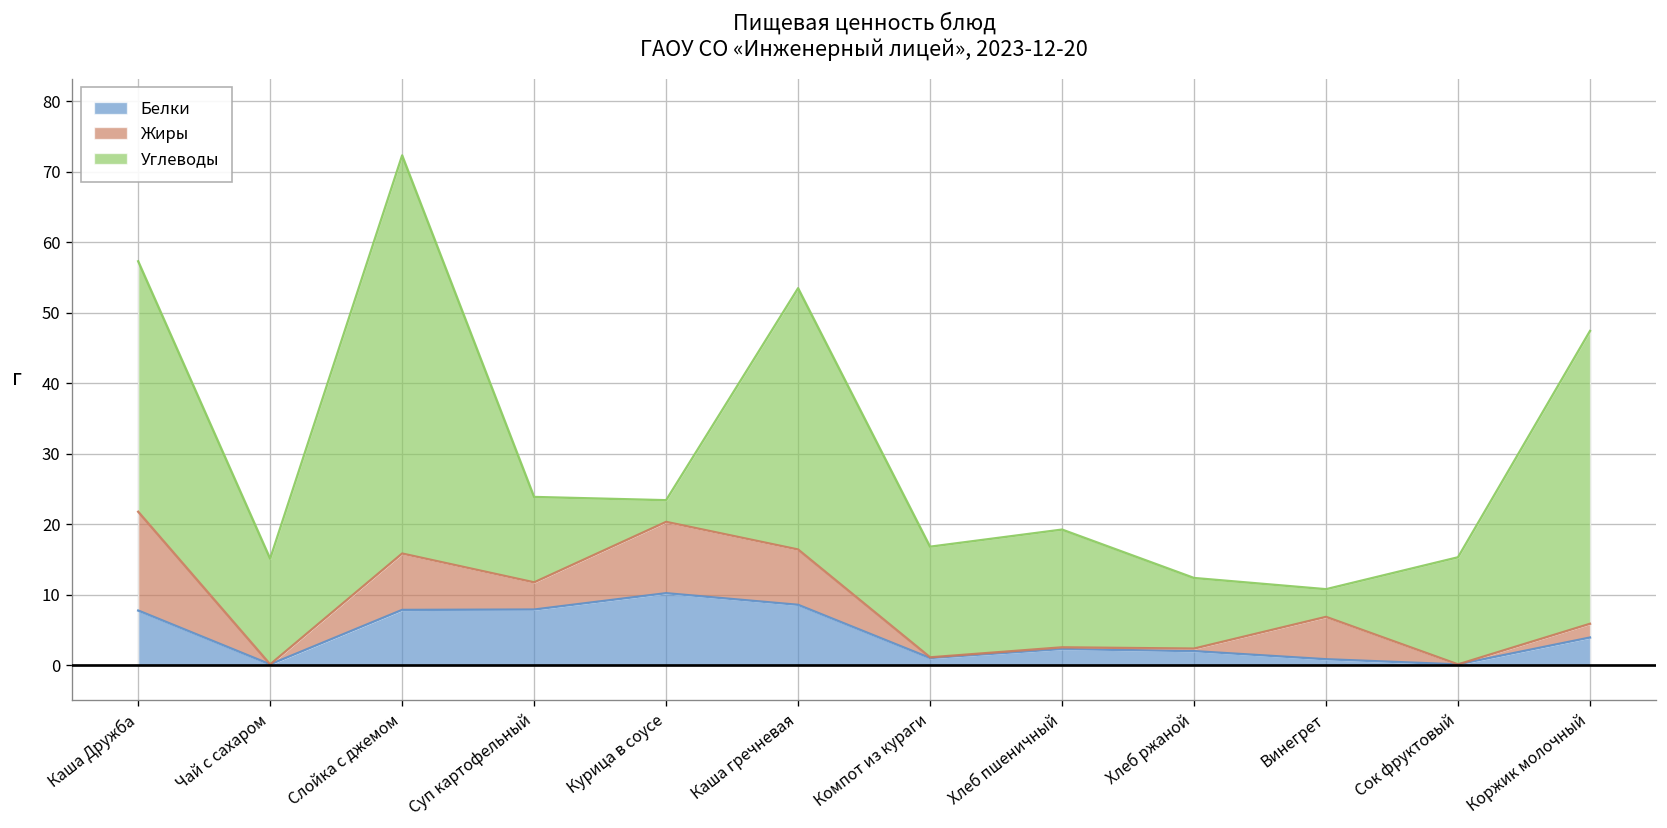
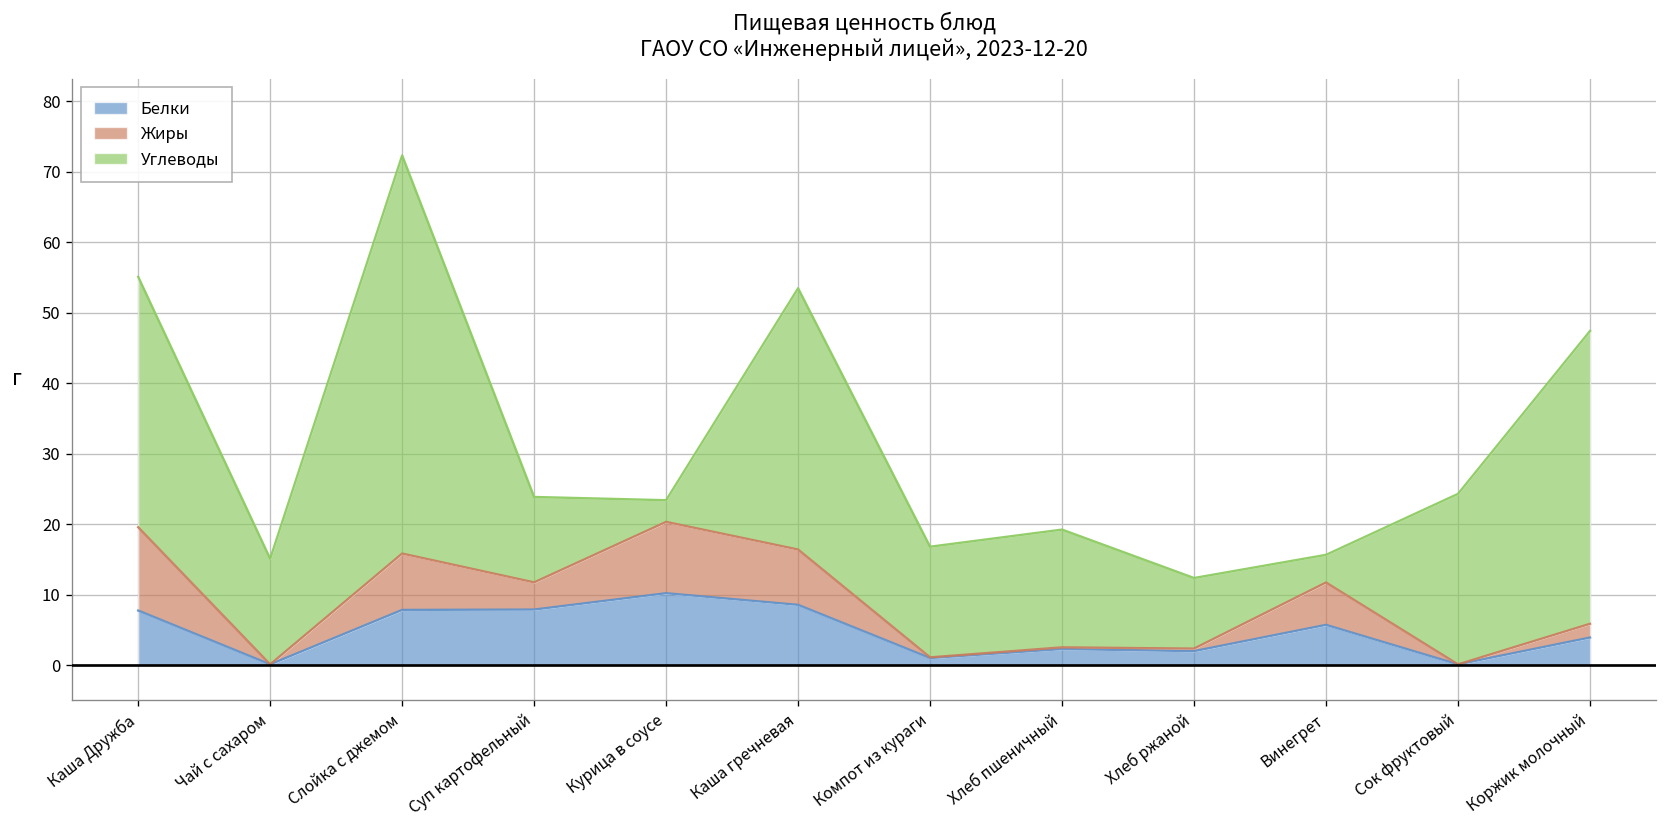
  {
    "Белки": {
      "Каша Дружба": 8,
      "Слойка с джемом": 8,
      "Суп картофельный": 8,
      "Курица в соусе": 10,
      "Каша гречневая": 9,
-     "Винегрет": 1,
+     "Винегрет": 6,
      "Коржик молочный": 4
    },
    "Жиры": {
-     "Каша Дружба": 14,
+     "Каша Дружба": 12,
      "Слойка с джемом": 8,
      "Суп картофельный": 4,
      "Курица в соусе": 10,
      "Каша гречневая": 8,
      "Винегрет": 6,
      "Коржик молочный": 2
    },
    "Углеводы": {
      "Каша Дружба": 36,
      "Чай с сахаром": 15,
      "Слойка с джемом": 57,
      "Суп картофельный": 12,
      "Курица в соусе": 3,
      "Каша гречневая": 37,
      "Компот из кураги": 16,
      "Хлеб пшеничный": 17,
      "Хлеб ржаной": 10,
      "Винегрет": 4,
-     "Сок фруктовый": 15,
+     "Сок фруктовый": 24,
      "Коржик молочный": 42
    }
  }
